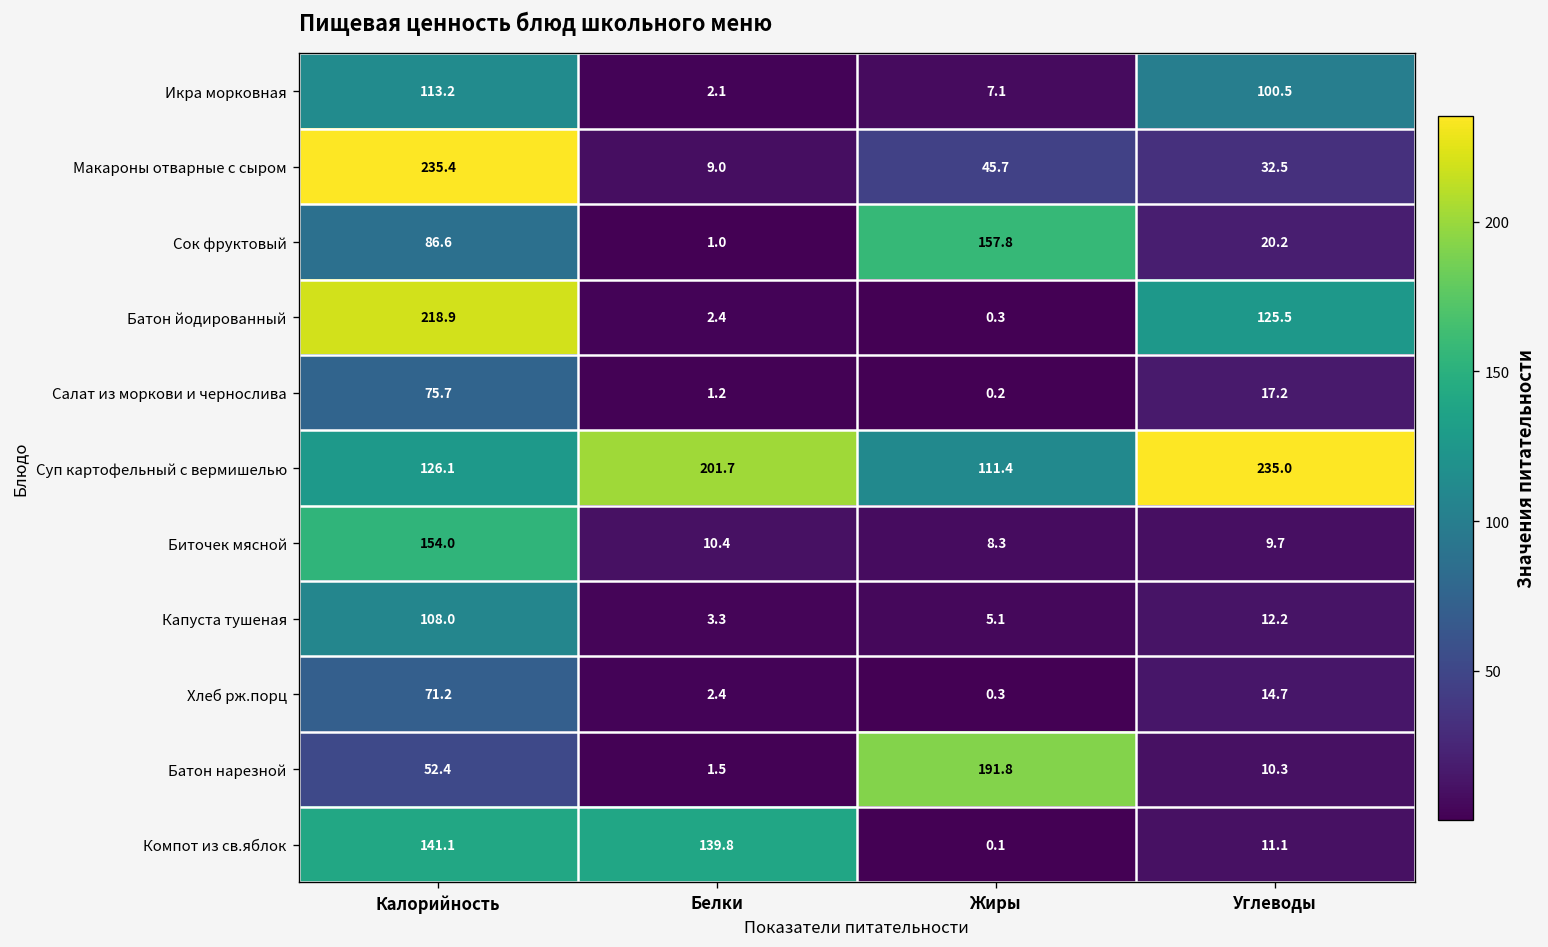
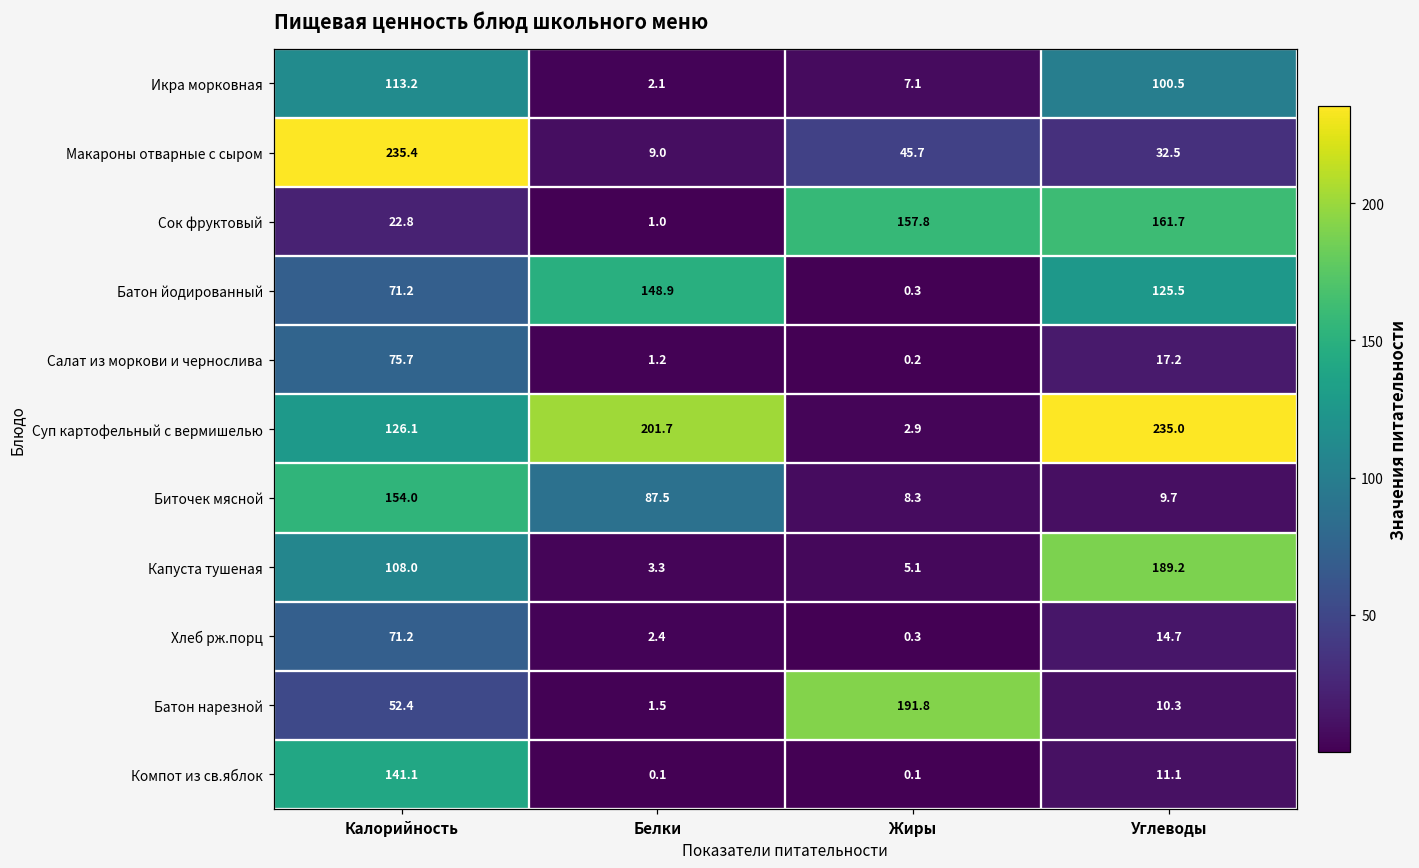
  {
    "Икра морковная": {
      "Калорийность": 113.2,
      "Белки": 2.1,
      "Жиры": 7.1,
      "Углеводы": 100.5
    },
    "Макароны отварные с сыром": {
      "Калорийность": 235.4,
      "Белки": 9.0,
      "Жиры": 45.7,
      "Углеводы": 32.5
    },
    "Сок фруктовый": {
-     "Калорийность": 86.6,
+     "Калорийность": 22.8,
      "Белки": 1.0,
      "Жиры": 157.8,
-     "Углеводы": 20.2
+     "Углеводы": 161.7
    },
    "Батон йодированный": {
-     "Калорийность": 218.9,
-     "Белки": 2.4,
+     "Калорийность": 71.2,
+     "Белки": 148.9,
      "Жиры": 0.3,
      "Углеводы": 125.5
    },
    "Салат из моркови и чернослива": {
      "Калорийность": 75.7,
      "Белки": 1.2,
      "Жиры": 0.2,
      "Углеводы": 17.2
    },
    "Суп картофельный с вермишелью": {
      "Калорийность": 126.1,
      "Белки": 201.7,
-     "Жиры": 111.4,
+     "Жиры": 2.9,
      "Углеводы": 235.0
    },
    "Биточек мясной": {
      "Калорийность": 154.0,
-     "Белки": 10.4,
+     "Белки": 87.5,
      "Жиры": 8.3,
      "Углеводы": 9.7
    },
    "Капуста тушеная": {
      "Калорийность": 108.0,
      "Белки": 3.3,
      "Жиры": 5.1,
-     "Углеводы": 12.2
+     "Углеводы": 189.2
    },
    "Хлеб рж.порц": {
      "Калорийность": 71.2,
      "Белки": 2.4,
      "Жиры": 0.3,
      "Углеводы": 14.7
    },
    "Батон нарезной": {
      "Калорийность": 52.4,
      "Белки": 1.5,
      "Жиры": 191.8,
      "Углеводы": 10.3
    },
    "Компот из св.яблок": {
      "Калорийность": 141.1,
-     "Белки": 139.8,
+     "Белки": 0.1,
      "Жиры": 0.1,
      "Углеводы": 11.1
    }
  }
